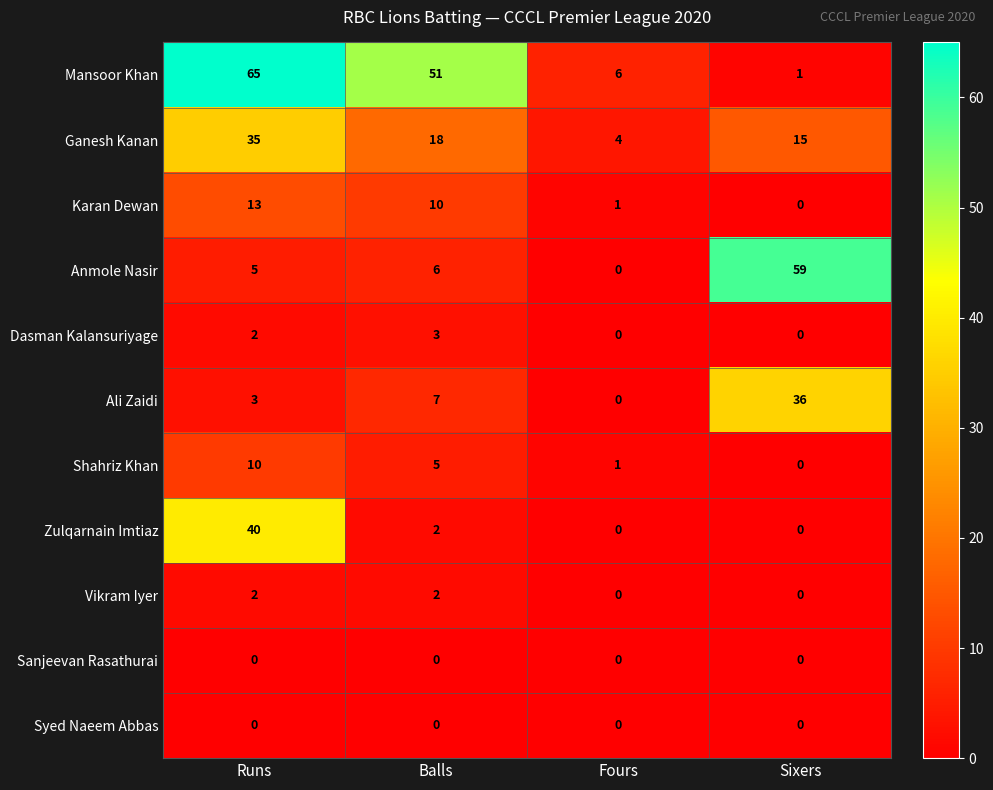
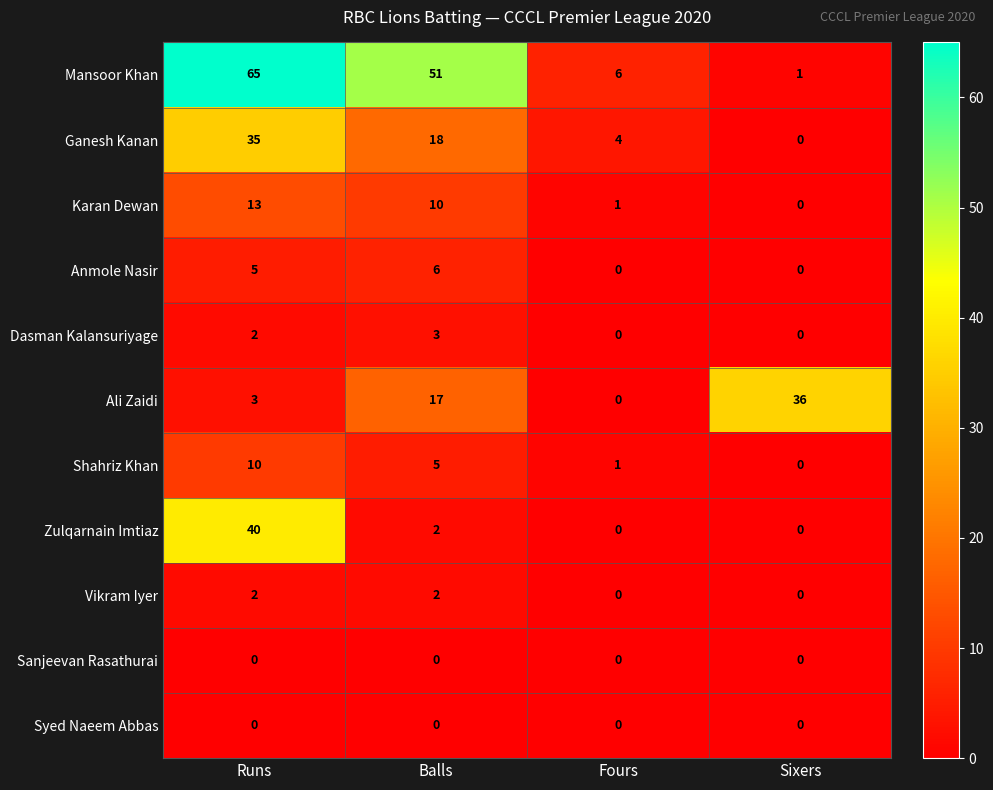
  {
    "Mansoor Khan": {
      "Runs": 65,
      "Balls": 51,
      "Fours": 6,
      "Sixers": 1
    },
    "Ganesh Kanan": {
      "Runs": 35,
      "Balls": 18,
      "Fours": 4,
-     "Sixers": 15
+     "Sixers": 0
    },
    "Karan Dewan": {
      "Runs": 13,
      "Balls": 10,
      "Fours": 1,
      "Sixers": 0
    },
    "Anmole Nasir": {
      "Runs": 5,
      "Balls": 6,
      "Fours": 0,
-     "Sixers": 59
+     "Sixers": 0
    },
    "Dasman Kalansuriyage": {
      "Runs": 2,
      "Balls": 3,
      "Fours": 0,
      "Sixers": 0
    },
    "Ali Zaidi": {
      "Runs": 3,
-     "Balls": 7,
+     "Balls": 17,
      "Fours": 0,
      "Sixers": 36
    },
    "Shahriz Khan": {
      "Runs": 10,
      "Balls": 5,
      "Fours": 1,
      "Sixers": 0
    },
    "Zulqarnain Imtiaz": {
      "Runs": 40,
      "Balls": 2,
      "Fours": 0,
      "Sixers": 0
    },
    "Vikram Iyer": {
      "Runs": 2,
      "Balls": 2,
      "Fours": 0,
      "Sixers": 0
    },
    "Sanjeevan Rasathurai": {
      "Runs": 0,
      "Balls": 0,
      "Fours": 0,
      "Sixers": 0
    },
    "Syed Naeem Abbas": {
      "Runs": 0,
      "Balls": 0,
      "Fours": 0,
      "Sixers": 0
    }
  }
